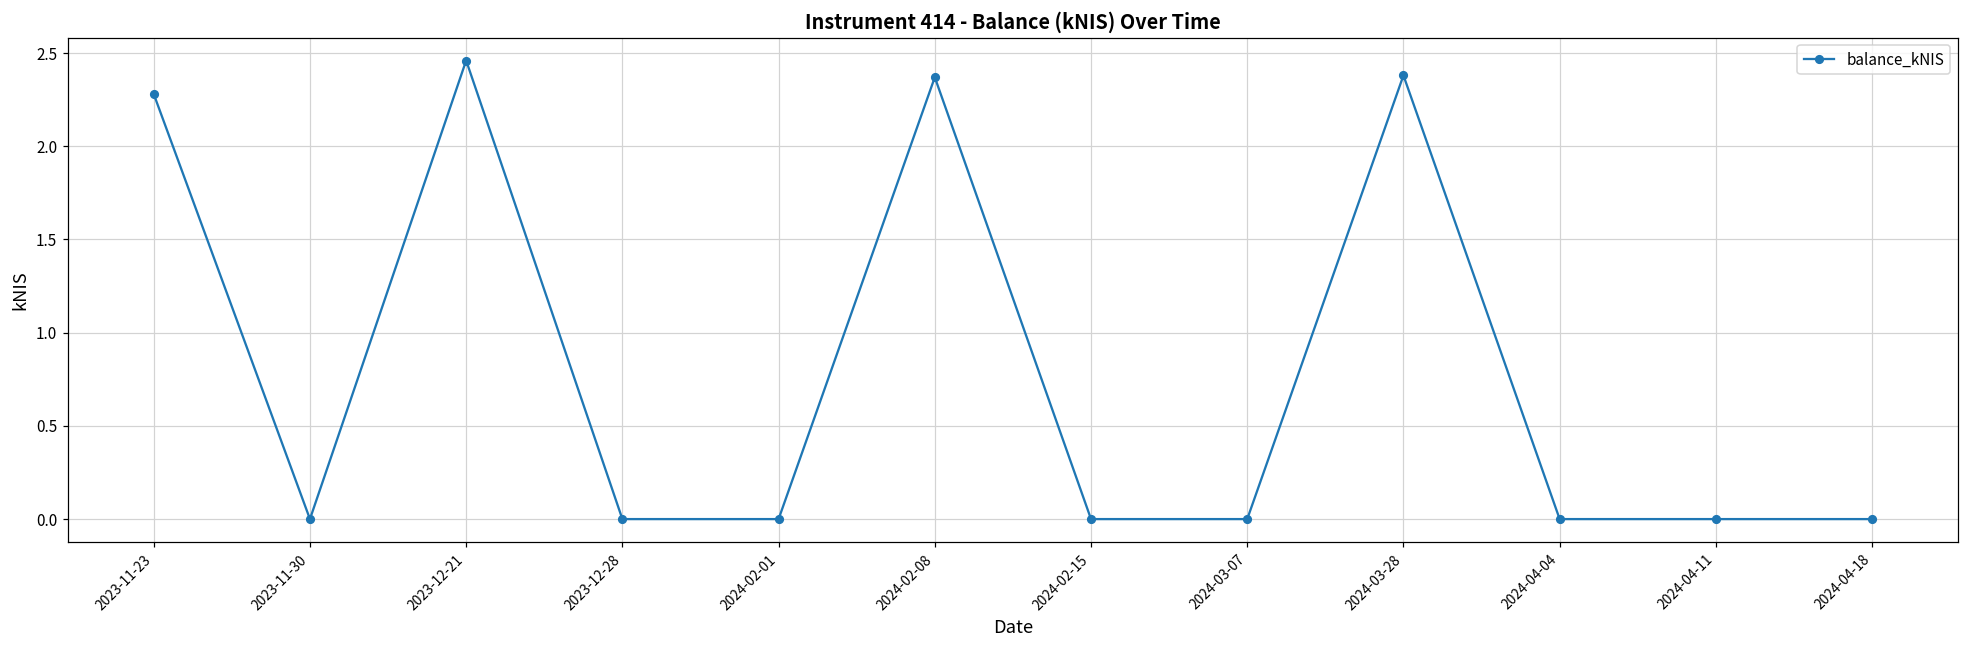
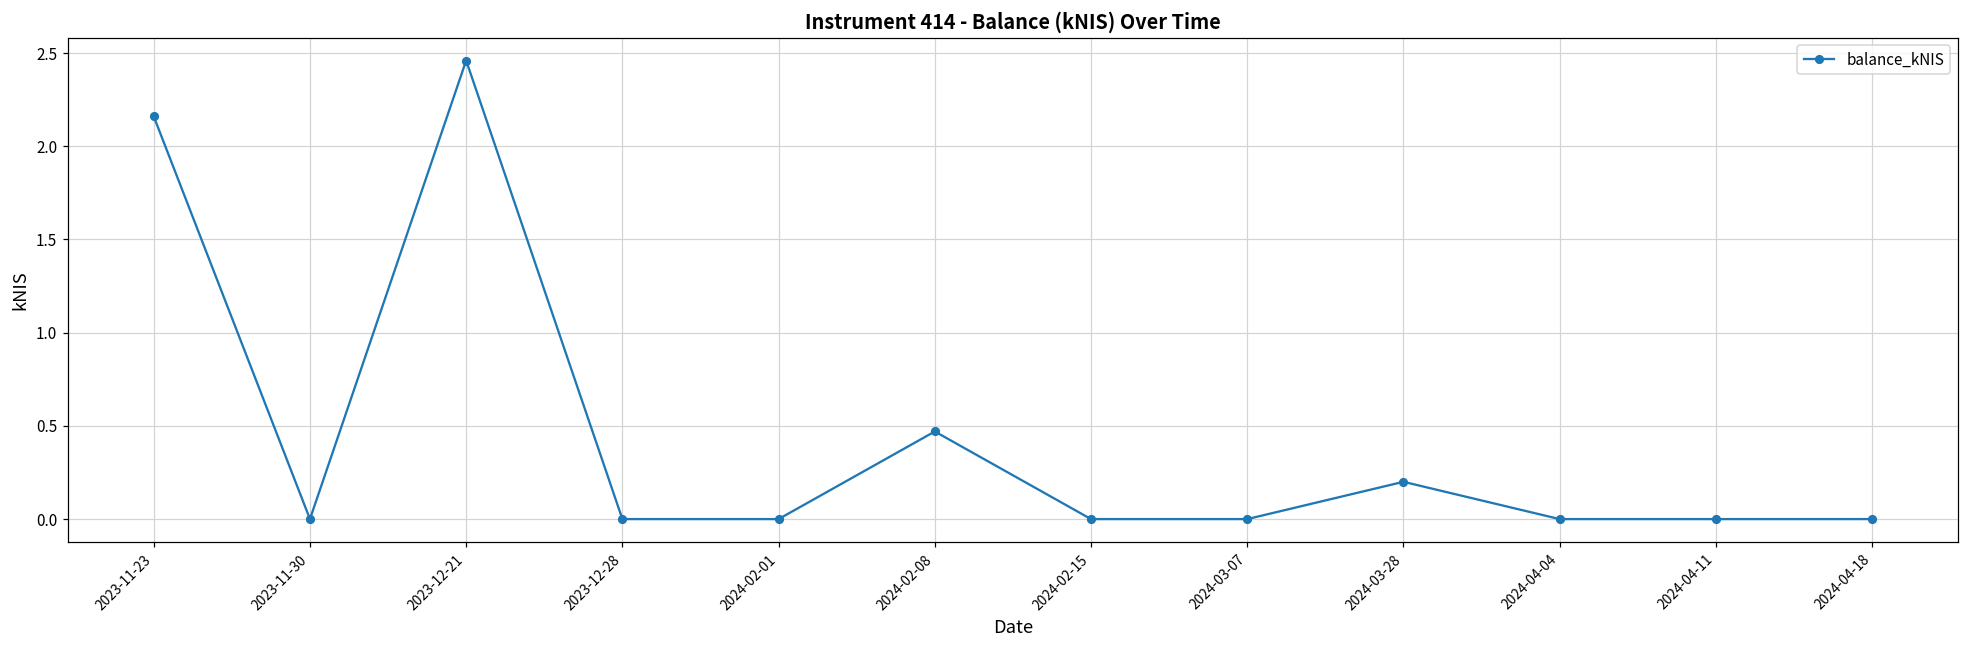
  {
-   "2023-11-23": 2.28,
+   "2023-11-23": 2.16,
    "2023-11-30": 0.00,
    "2023-12-21": 2.46,
    "2023-12-28": 0.00,
    "2024-02-01": 0.00,
-   "2024-02-08": 2.37,
+   "2024-02-08": 0.47,
    "2024-02-15": 0.00,
    "2024-03-07": 0.00,
-   "2024-03-28": 2.38,
+   "2024-03-28": 0.20,
    "2024-04-04": 0.00,
    "2024-04-11": 0.00,
    "2024-04-18": 0.00
  }
